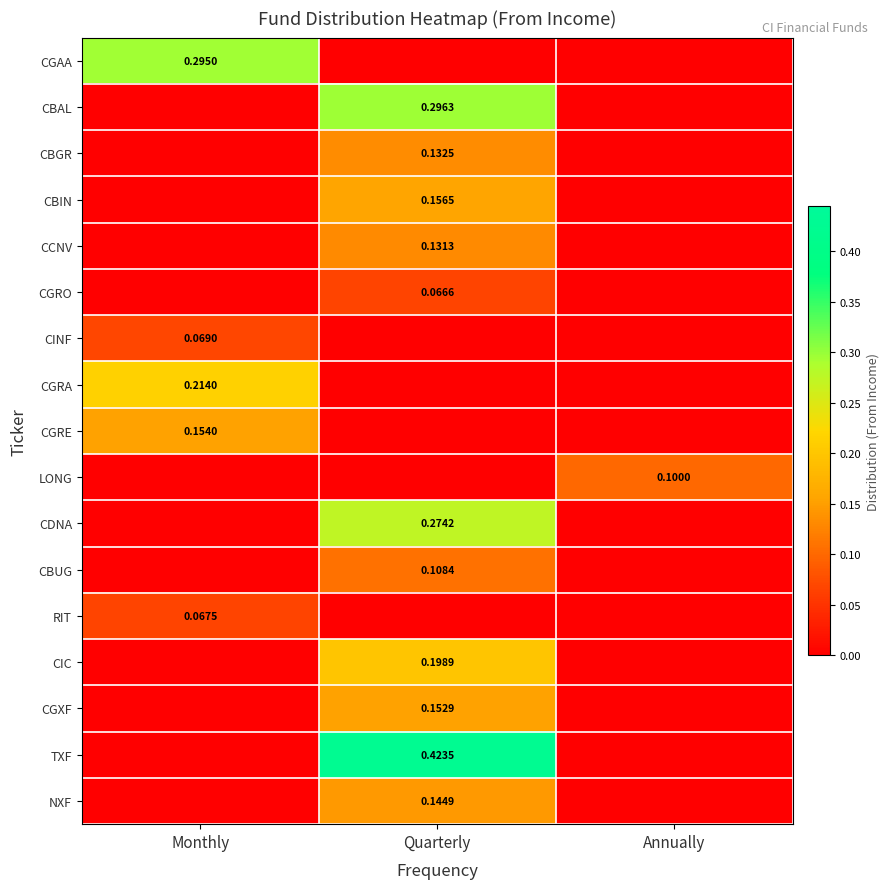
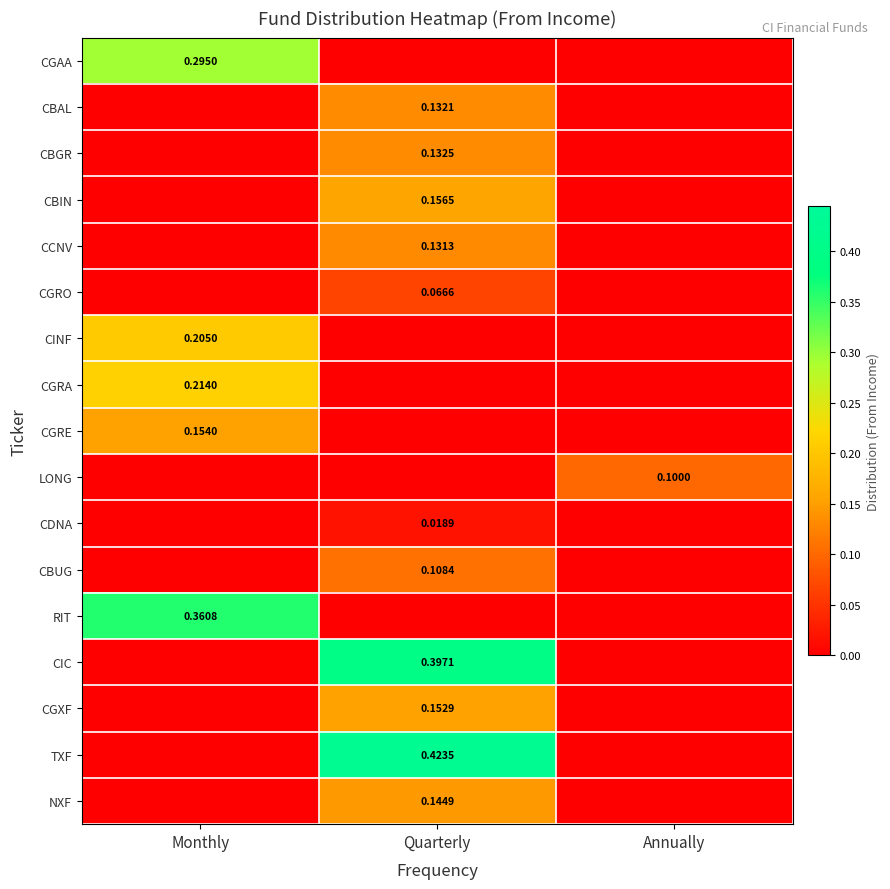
  {
    "CGAA": {
      "Monthly": 0.2950
    },
    "CBAL": {
-     "Quarterly": 0.2963
+     "Quarterly": 0.1321
    },
    "CBGR": {
      "Quarterly": 0.1325
    },
    "CBIN": {
      "Quarterly": 0.1565
    },
    "CCNV": {
      "Quarterly": 0.1313
    },
    "CGRO": {
      "Quarterly": 0.0666
    },
    "CINF": {
-     "Monthly": 0.0690
+     "Monthly": 0.2050
    },
    "CGRA": {
      "Monthly": 0.2140
    },
    "CGRE": {
      "Monthly": 0.1540
    },
    "LONG": {
      "Annually": 0.1000
    },
    "CDNA": {
-     "Quarterly": 0.2742
+     "Quarterly": 0.0189
    },
    "CBUG": {
      "Quarterly": 0.1084
    },
    "RIT": {
-     "Monthly": 0.0675
+     "Monthly": 0.3608
    },
    "CIC": {
-     "Quarterly": 0.1989
+     "Quarterly": 0.3971
    },
    "CGXF": {
      "Quarterly": 0.1529
    },
    "TXF": {
      "Quarterly": 0.4235
    },
    "NXF": {
      "Quarterly": 0.1449
    }
  }
